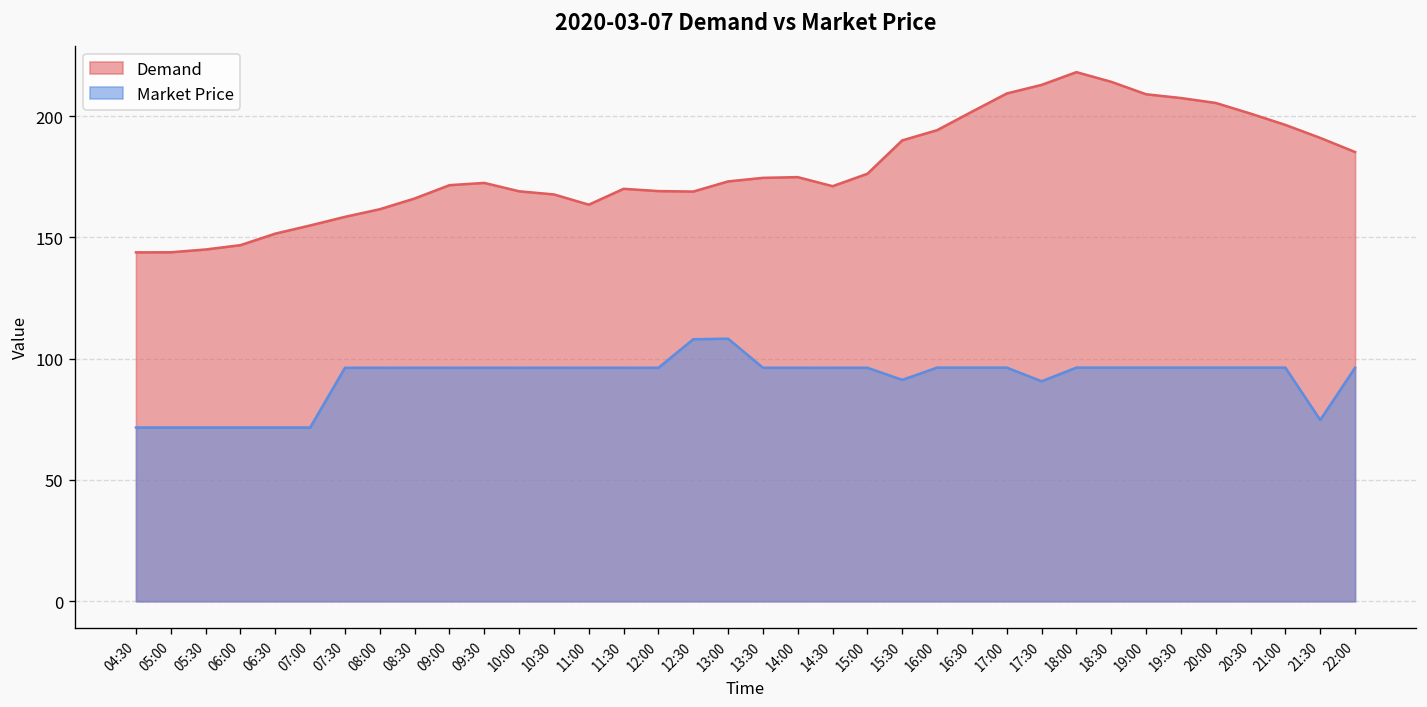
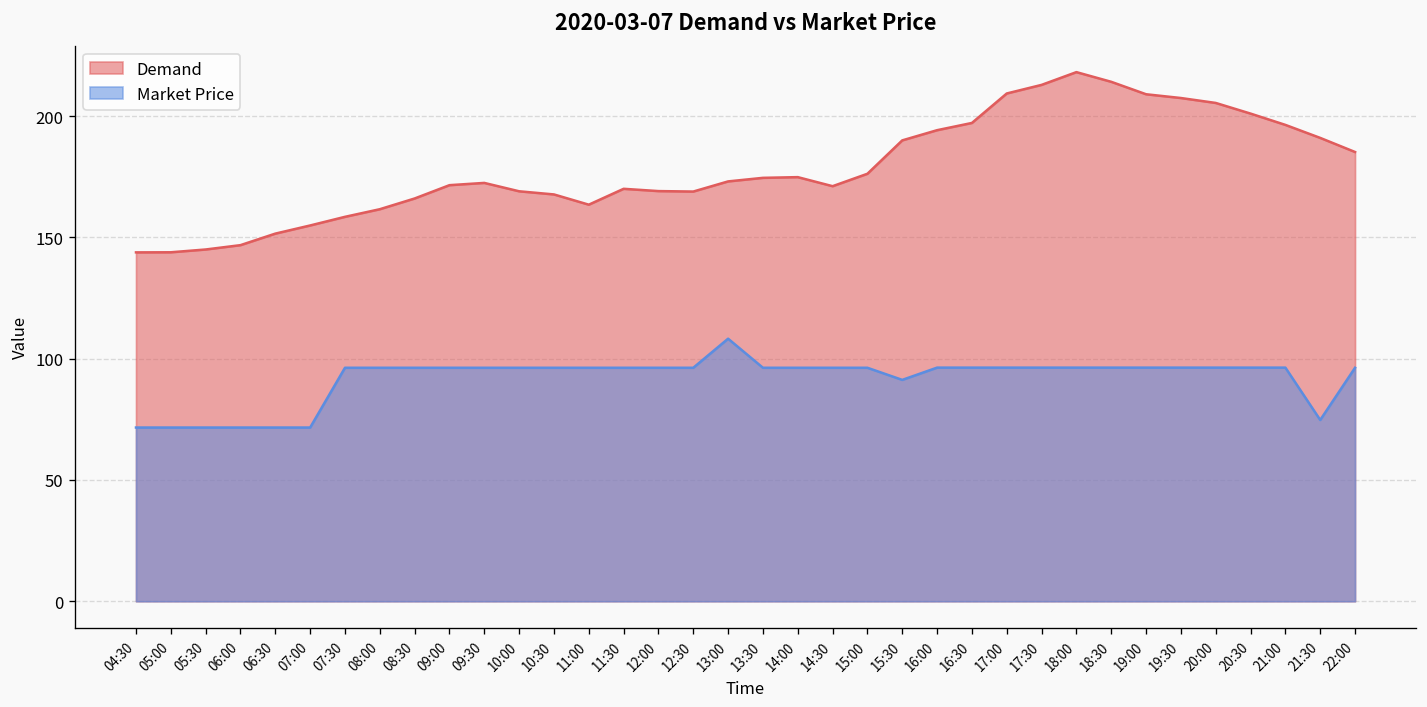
  {
    "Demand": {
      "04:30": 144,
      "05:00": 144,
      "05:30": 145,
      "06:00": 147,
      "06:30": 152,
      "07:00": 155,
      "07:30": 158,
      "08:00": 162,
      "08:30": 166,
      "09:00": 172,
      "09:30": 172,
      "10:00": 169,
      "10:30": 168,
      "11:00": 163,
      "11:30": 170,
      "12:00": 169,
      "12:30": 169,
      "13:00": 173,
      "13:30": 175,
      "14:00": 175,
      "14:30": 171,
      "15:00": 176,
      "15:30": 190,
      "16:00": 194,
-     "16:30": 202,
+     "16:30": 197,
      "17:00": 209,
      "17:30": 213,
      "18:00": 218,
      "18:30": 214,
      "19:00": 209,
      "19:30": 207,
      "20:00": 205,
      "20:30": 201,
      "21:00": 196,
      "21:30": 191,
      "22:00": 185
    },
    "Market Price": {
      "04:30": 72,
      "05:00": 72,
      "05:30": 72,
      "06:00": 72,
      "06:30": 72,
      "07:00": 72,
      "07:30": 96,
      "08:00": 96,
      "08:30": 96,
      "09:00": 96,
      "09:30": 96,
      "10:00": 96,
      "10:30": 96,
      "11:00": 96,
      "11:30": 96,
      "12:00": 96,
-     "12:30": 108,
+     "12:30": 96,
      "13:00": 108,
      "13:30": 96,
      "14:00": 96,
      "14:30": 96,
      "15:00": 96,
      "15:30": 91,
      "16:00": 96,
      "16:30": 96,
      "17:00": 96,
-     "17:30": 91,
+     "17:30": 96,
      "18:00": 96,
      "18:30": 96,
      "19:00": 96,
      "19:30": 96,
      "20:00": 96,
      "20:30": 96,
      "21:00": 96,
      "21:30": 75,
      "22:00": 96
    }
  }
